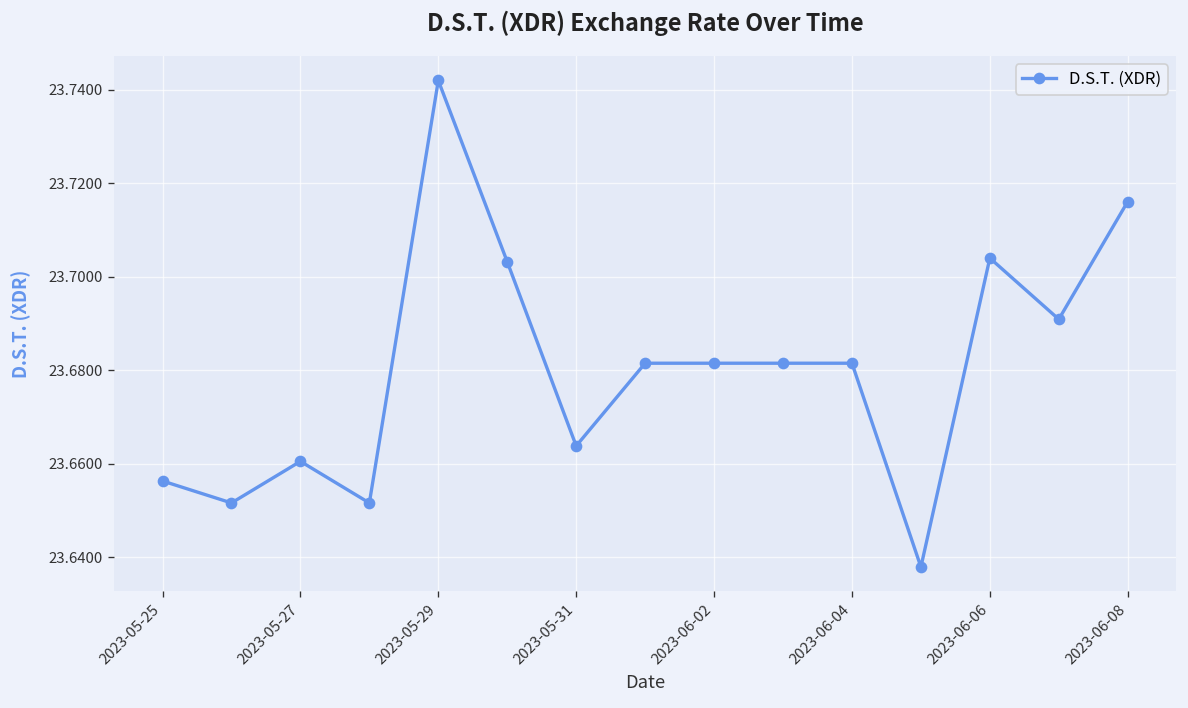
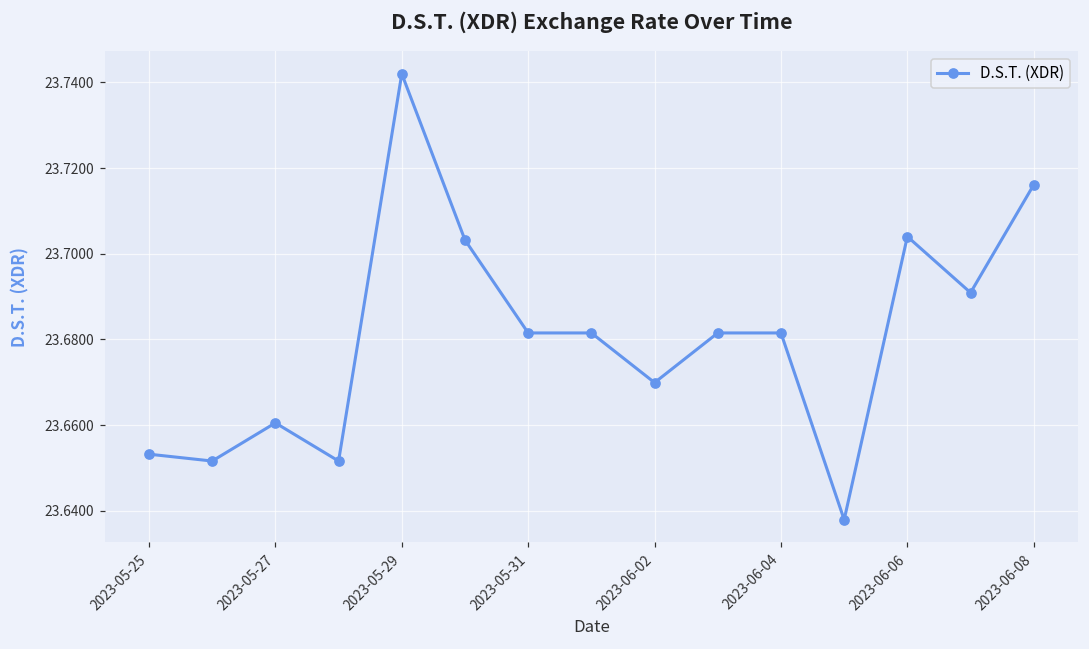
  {
-   "2023-05-25": 23.656,
+   "2023-05-25": 23.653,
    "2023-05-27": 23.661,
    "2023-05-29": 23.742,
-   "2023-05-31": 23.664,
-   "2023-06-02": 23.682,
+   "2023-05-31": 23.682,
+   "2023-06-02": 23.670,
    "2023-06-04": 23.682,
    "2023-06-06": 23.704,
    "2023-06-08": 23.716
  }
